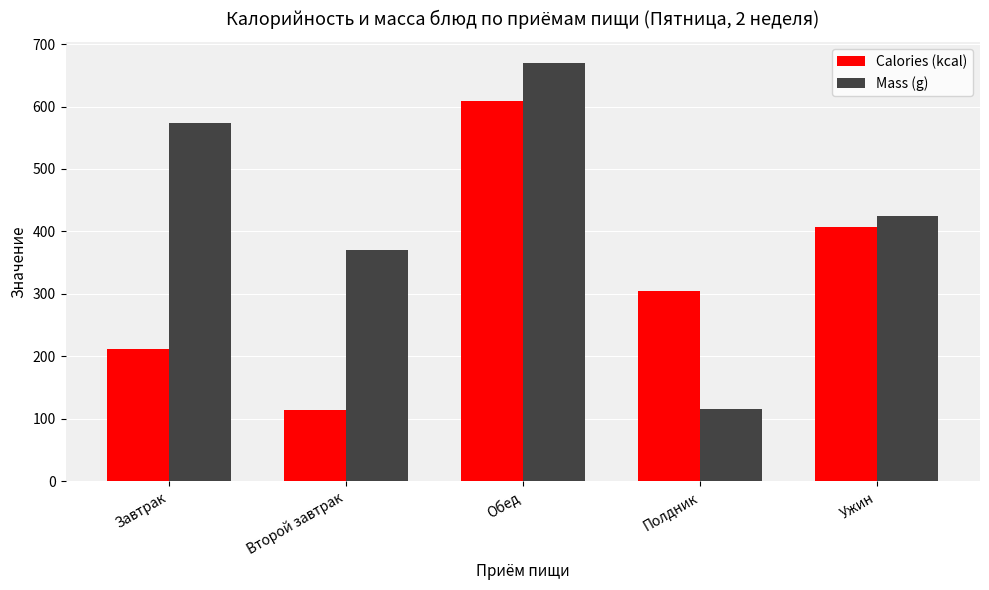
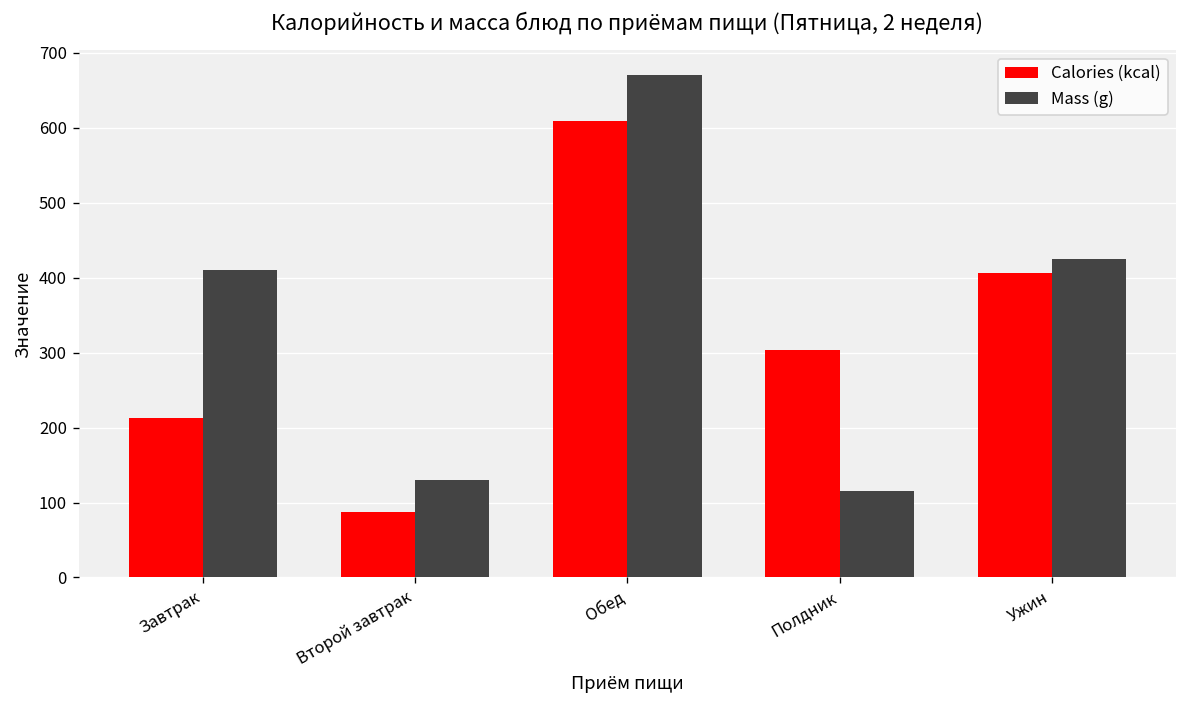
  {
    "Calories (kcal)": {
      "Завтрак": 210,
-     "Второй завтрак": 110,
+     "Второй завтрак": 90,
      "Обед": 610,
      "Полдник": 300,
      "Ужин": 410
    },
    "Mass (g)": {
-     "Завтрак": 570,
-     "Второй завтрак": 370,
+     "Завтрак": 410,
+     "Второй завтрак": 130,
      "Обед": 670,
      "Полдник": 120,
      "Ужин": 430
    }
  }
